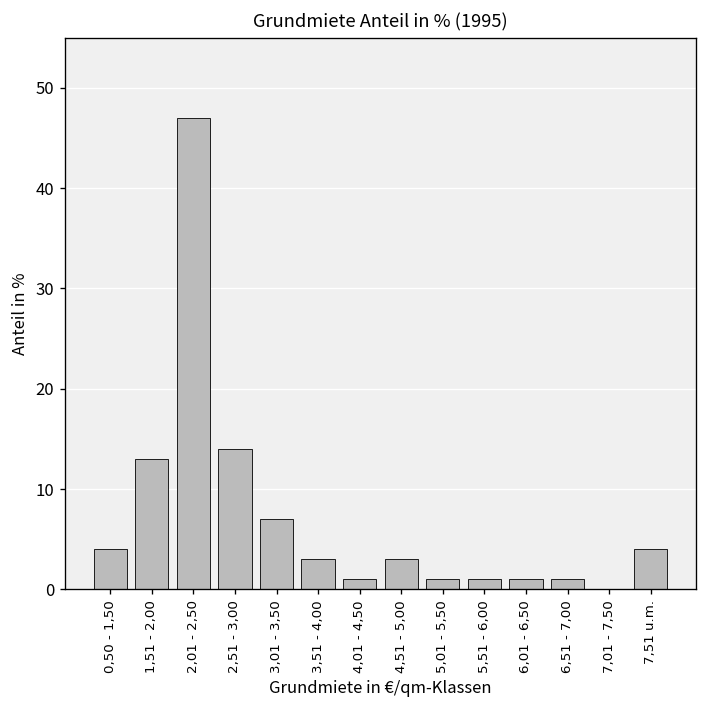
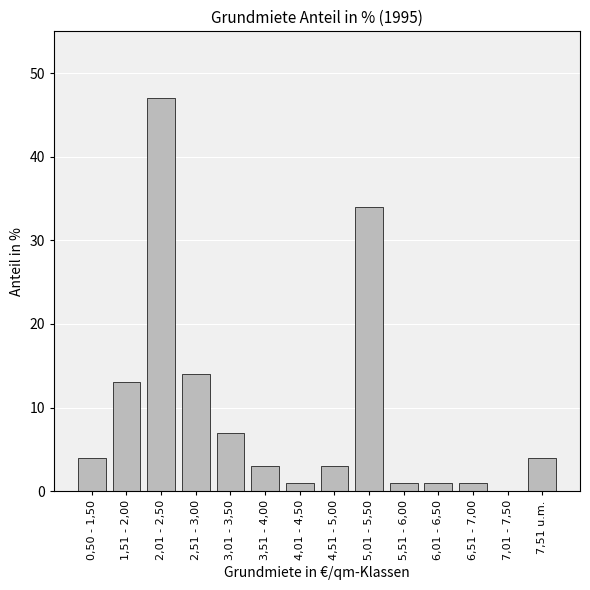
  {
    "0,50 - 1,50": 4,
    "1,51 - 2,00": 13,
    "2,01 - 2,50": 47,
    "2,51 - 3,00": 14,
    "3,01 - 3,50": 7,
    "3,51 - 4,00": 3,
    "4,01 - 4,50": 1,
    "4,51 - 5,00": 3,
-   "5,01 - 5,50": 1,
+   "5,01 - 5,50": 34,
    "5,51 - 6,00": 1,
    "6,01 - 6,50": 1,
    "6,51 - 7,00": 1,
    "7,01 - 7,50": 0,
    "7,51 u.m.": 4
  }
